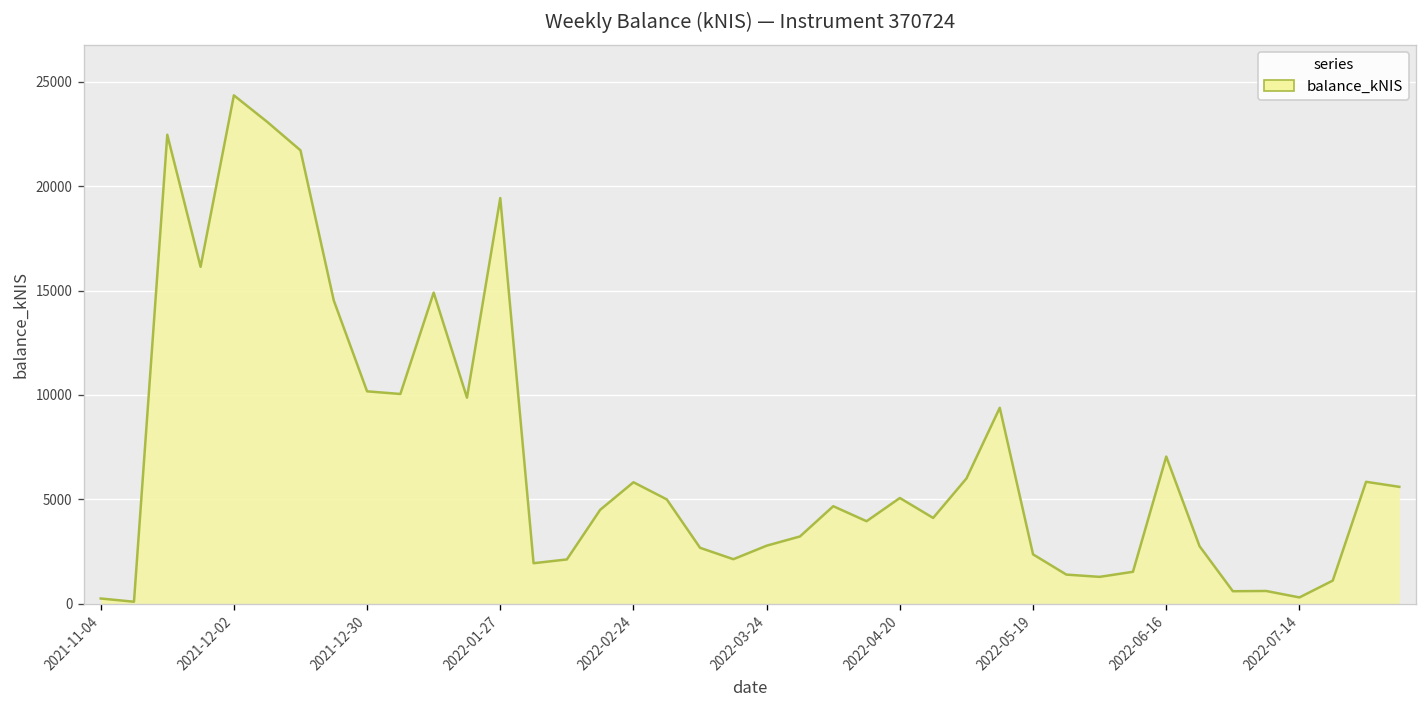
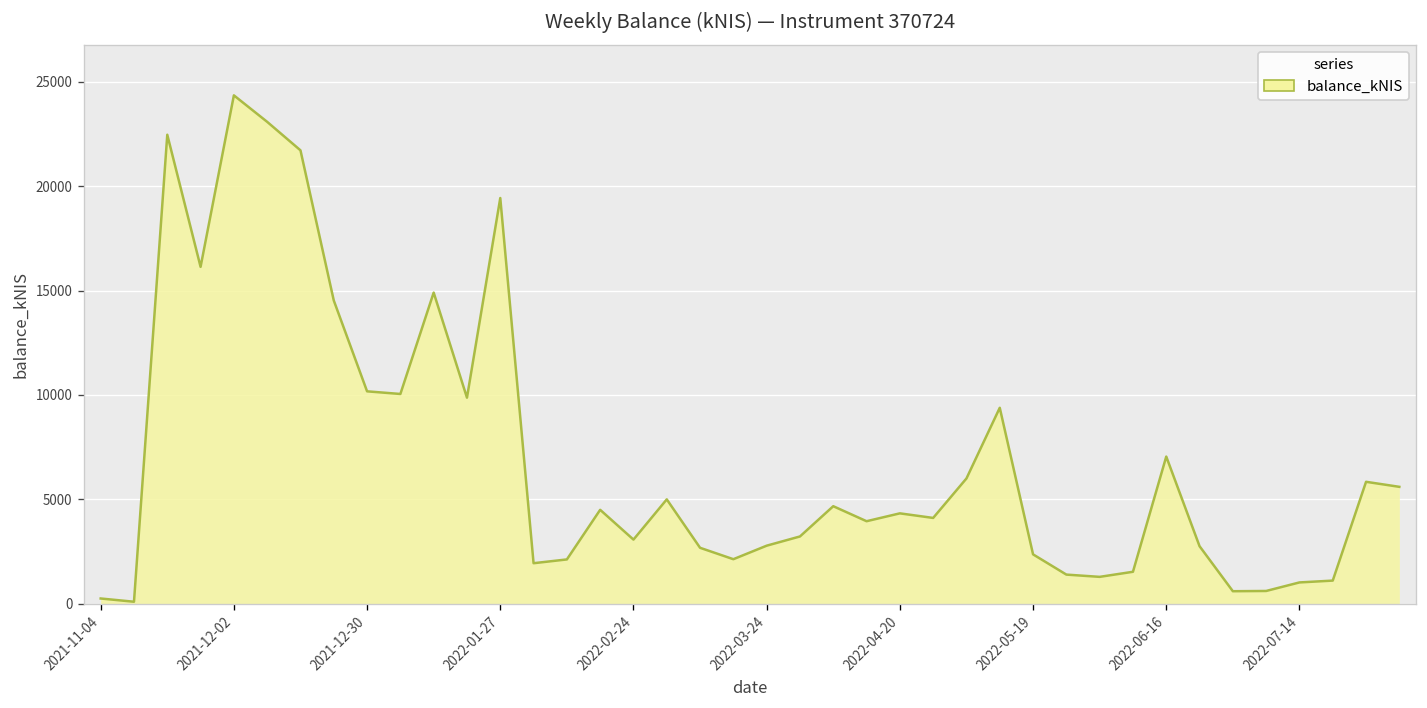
  {
    "2021-11-04": 200,
    "2021-12-02": 24400,
    "2021-12-30": 10200,
    "2022-01-27": 19400,
-   "2022-02-24": 5800,
+   "2022-02-24": 3100,
    "2022-03-24": 2800,
-   "2022-04-20": 5100,
+   "2022-04-20": 4300,
    "2022-05-19": 2400,
    "2022-06-16": 7000,
-   "2022-07-14": 300
+   "2022-07-14": 1000
  }
